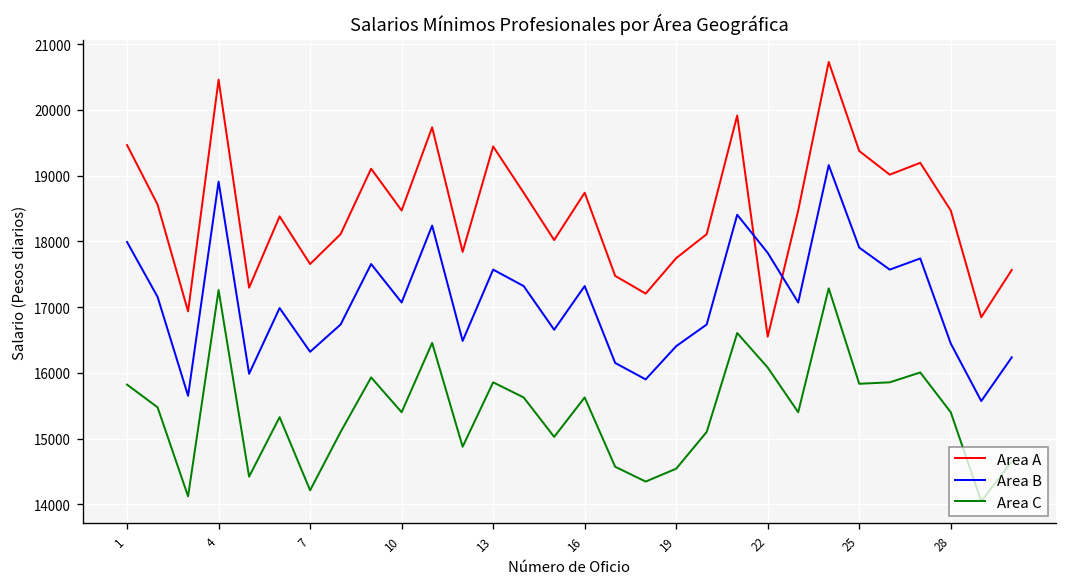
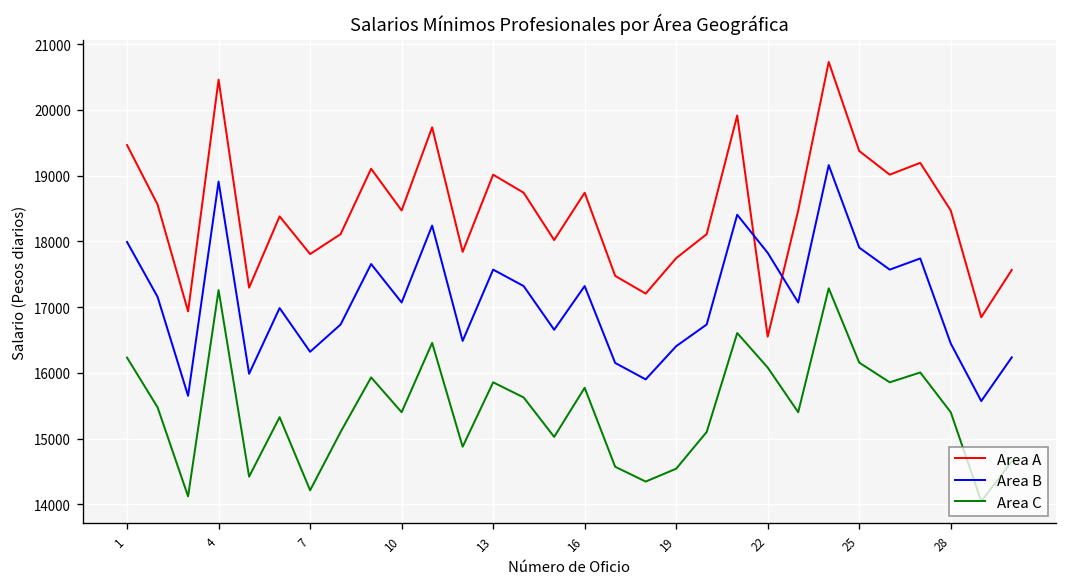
  {
    "Area A": {
      "1": 19500,
      "4": 20500,
-     "7": 17700,
+     "7": 17800,
      "10": 18500,
-     "13": 19400,
+     "13": 19000,
      "16": 18700,
      "19": 17700,
      "22": 16600,
      "25": 19400,
      "28": 18500
    },
    "Area B": {
      "1": 18000,
      "4": 18900,
      "7": 16300,
      "10": 17100,
      "13": 17600,
      "16": 17300,
      "19": 16400,
      "22": 17800,
      "25": 17900,
      "28": 16400
    },
    "Area C": {
-     "1": 15800,
+     "1": 16200,
      "4": 17300,
      "7": 14200,
      "10": 15400,
      "13": 15900,
-     "16": 15600,
+     "16": 15800,
      "19": 14500,
      "22": 16100,
-     "25": 15800,
+     "25": 16200,
      "28": 15400
    }
  }
